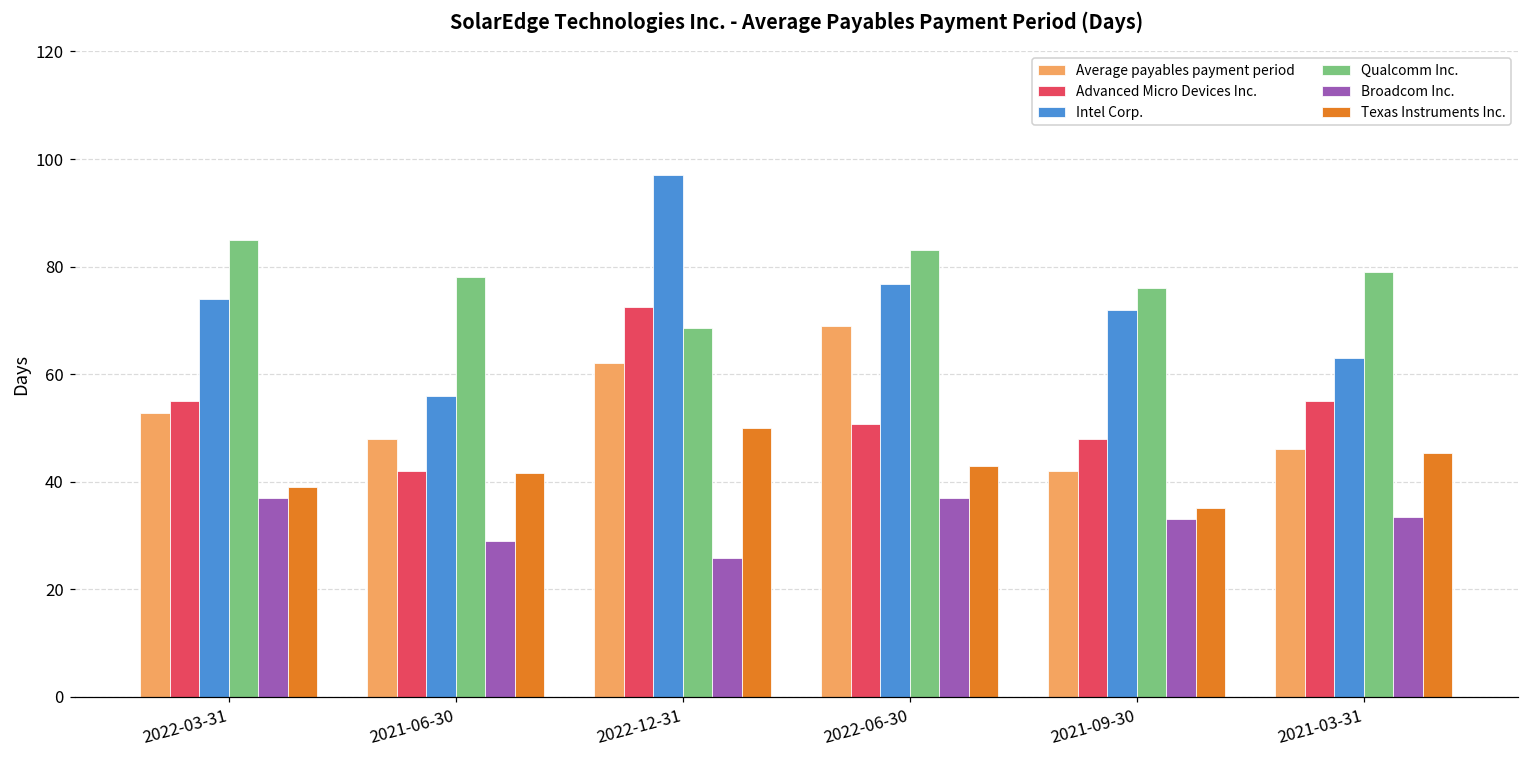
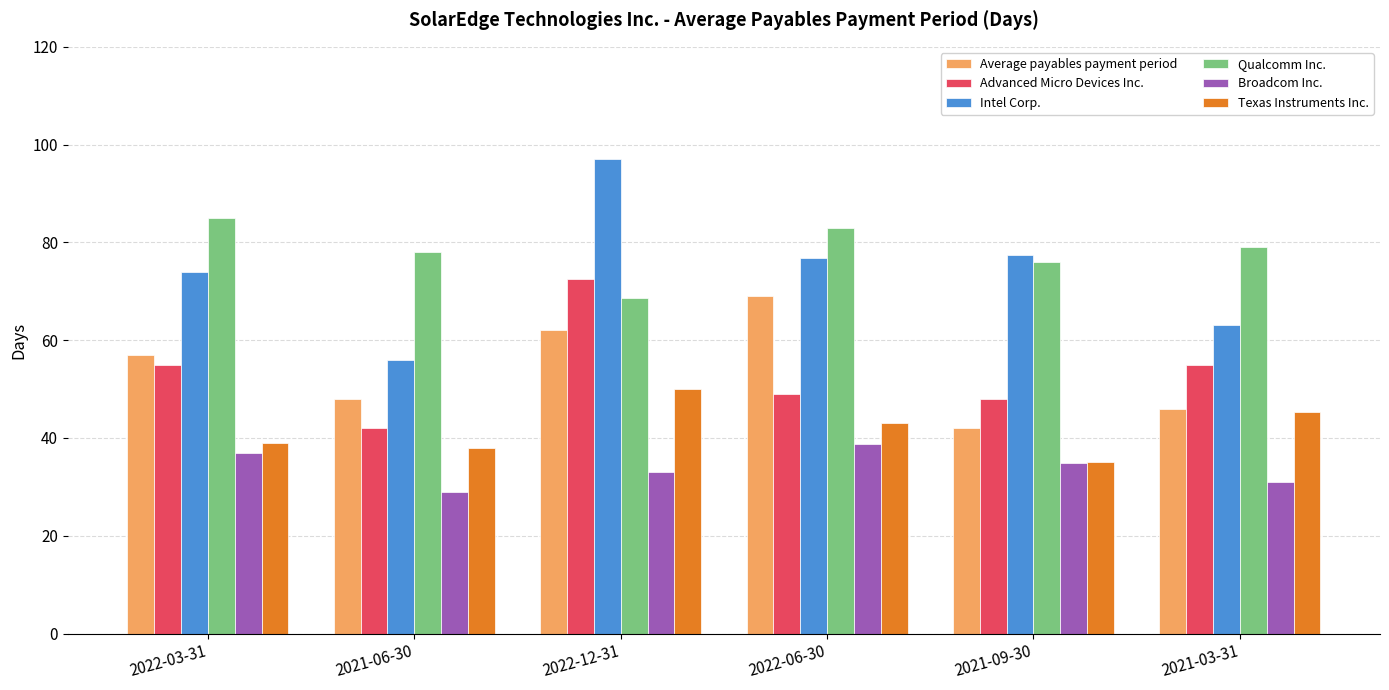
  {
    "Average payables payment period": {
-     "2022-03-31": 53,
+     "2022-03-31": 57,
      "2021-06-30": 48,
      "2022-12-31": 62,
      "2022-06-30": 69,
      "2021-09-30": 42,
      "2021-03-31": 46
    },
    "Advanced Micro Devices Inc.": {
      "2022-03-31": 55,
      "2021-06-30": 42,
      "2022-12-31": 73,
-     "2022-06-30": 51,
+     "2022-06-30": 49,
      "2021-09-30": 48,
      "2021-03-31": 55
    },
    "Intel Corp.": {
      "2022-03-31": 74,
      "2021-06-30": 56,
      "2022-12-31": 97,
      "2022-06-30": 77,
-     "2021-09-30": 72,
+     "2021-09-30": 78,
      "2021-03-31": 63
    },
    "Qualcomm Inc.": {
      "2022-03-31": 85,
      "2021-06-30": 78,
      "2022-12-31": 69,
      "2022-06-30": 83,
      "2021-09-30": 76,
      "2021-03-31": 79
    },
    "Broadcom Inc.": {
      "2022-03-31": 37,
      "2021-06-30": 29,
-     "2022-12-31": 26,
-     "2022-06-30": 37,
-     "2021-09-30": 33,
-     "2021-03-31": 33
+     "2022-12-31": 33,
+     "2022-06-30": 39,
+     "2021-09-30": 35,
+     "2021-03-31": 31
    },
    "Texas Instruments Inc.": {
      "2022-03-31": 39,
-     "2021-06-30": 42,
+     "2021-06-30": 38,
      "2022-12-31": 50,
      "2022-06-30": 43,
      "2021-09-30": 35,
      "2021-03-31": 45
    }
  }
